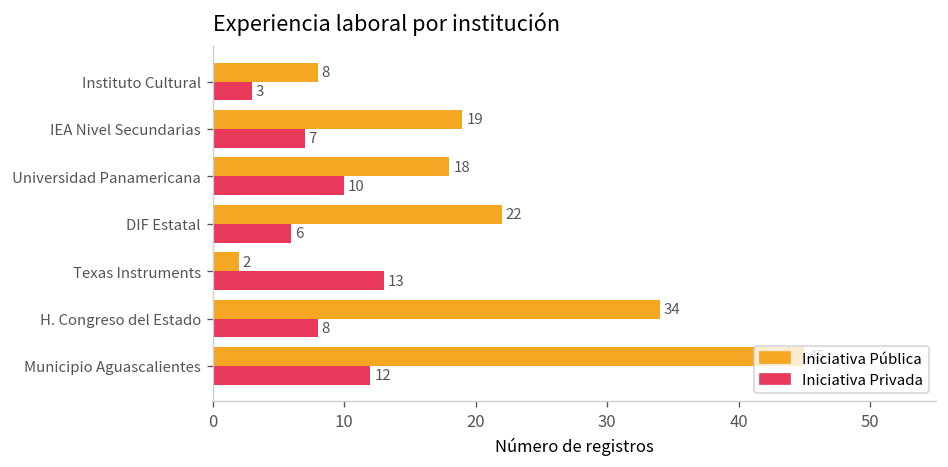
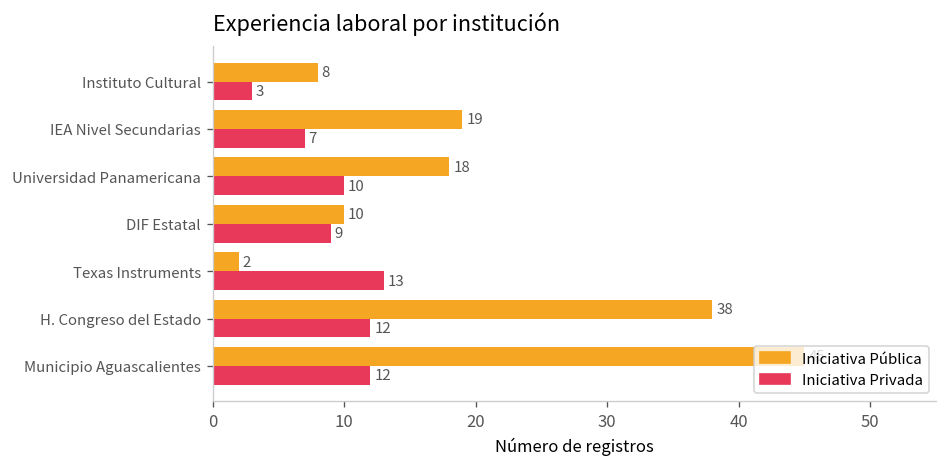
  {
    "Iniciativa Pública": {
      "Instituto Cultural": 8,
      "IEA Nivel Secundarias": 19,
      "Universidad Panamericana": 18,
-     "DIF Estatal": 22,
+     "DIF Estatal": 10,
      "Texas Instruments": 2,
-     "H. Congreso del Estado": 34
+     "H. Congreso del Estado": 38
    },
    "Iniciativa Privada": {
      "Instituto Cultural": 3,
      "IEA Nivel Secundarias": 7,
      "Universidad Panamericana": 10,
-     "DIF Estatal": 6,
+     "DIF Estatal": 9,
      "Texas Instruments": 13,
-     "H. Congreso del Estado": 8,
+     "H. Congreso del Estado": 12,
      "Municipio Aguascalientes": 12
    }
  }
